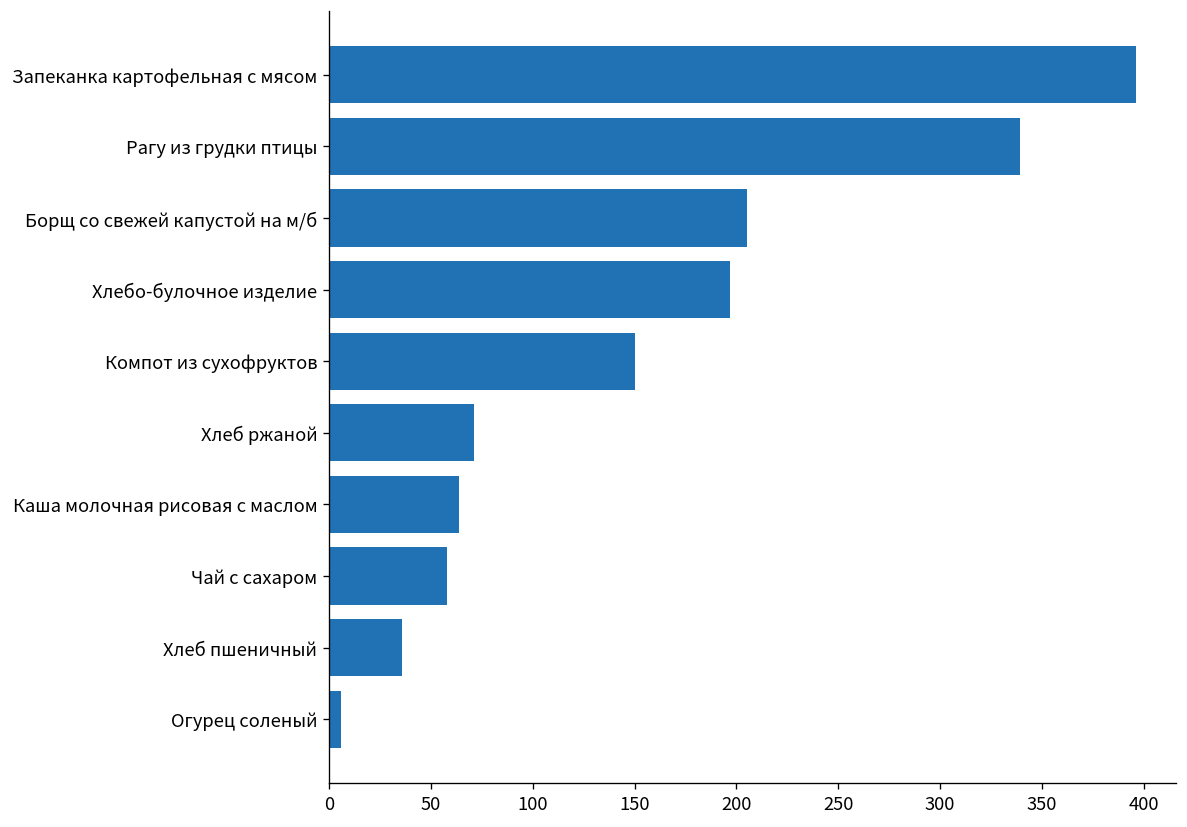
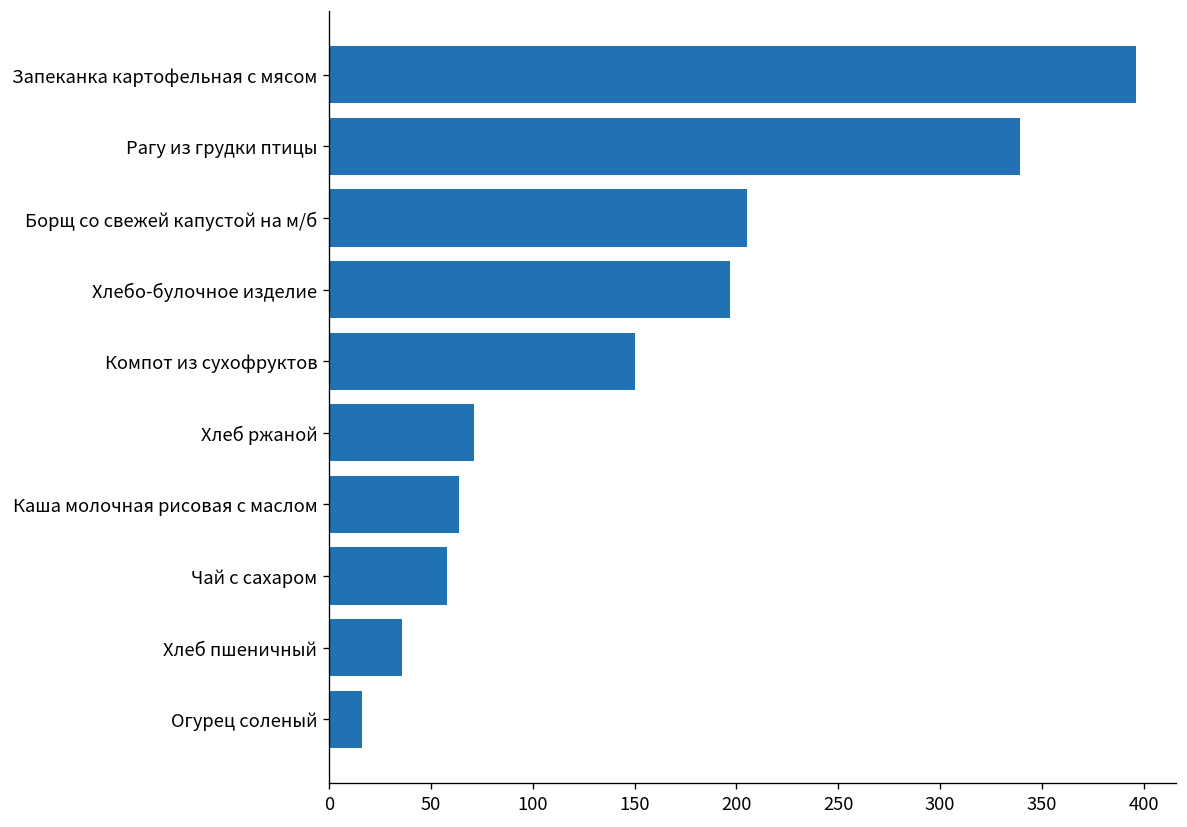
  {
    "Запеканка картофельная с мясом": 396,
    "Рагу из грудки птицы": 339,
    "Борщ со свежей капустой на м/б": 205,
    "Хлебо-булочное изделие": 197,
    "Компот из сухофруктов": 150,
    "Хлеб ржаной": 71,
    "Каша молочная рисовая с маслом": 64,
    "Чай с сахаром": 58,
    "Хлеб пшеничный": 36,
-   "Огурец соленый": 6
+   "Огурец соленый": 16
  }
